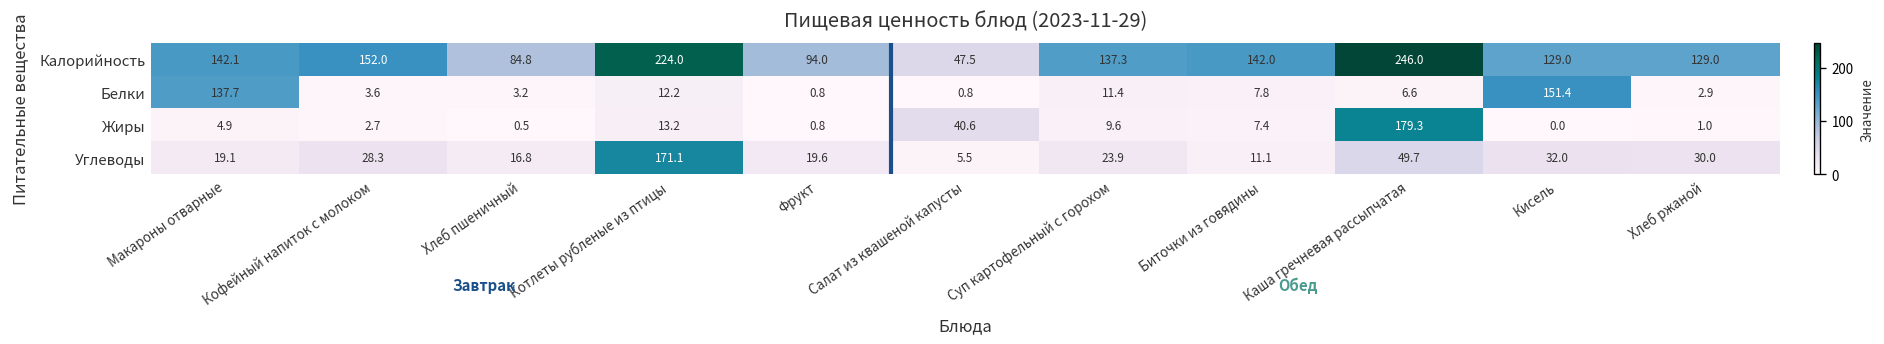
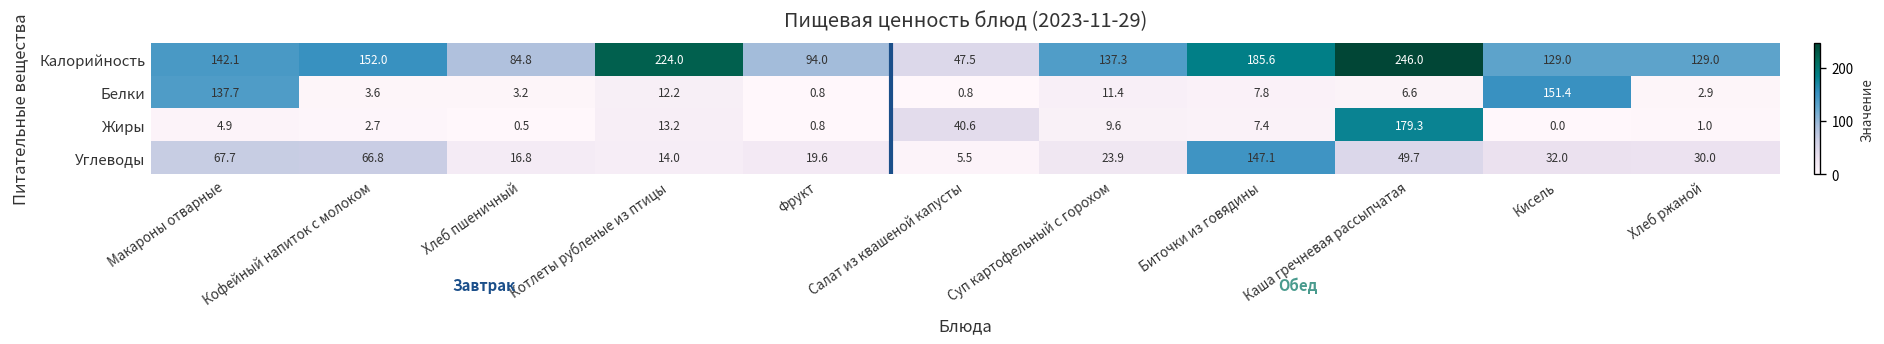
  {
    "Калорийность": {
      "Макароны отварные": 142.1,
      "Кофейный напиток с молоком": 152.0,
      "Хлеб пшеничный": 84.8,
      "Котлеты рубленые из птицы": 224.0,
      "Фрукт": 94.0,
      "Салат из квашеной капусты": 47.5,
      "Суп картофельный с горохом": 137.3,
-     "Биточки из говядины": 142.0,
+     "Биточки из говядины": 185.6,
      "Каша гречневая рассыпчатая": 246.0,
      "Кисель": 129.0,
      "Хлеб ржаной": 129.0
    },
    "Белки": {
      "Макароны отварные": 137.7,
      "Кофейный напиток с молоком": 3.6,
      "Хлеб пшеничный": 3.2,
      "Котлеты рубленые из птицы": 12.2,
      "Фрукт": 0.8,
      "Салат из квашеной капусты": 0.8,
      "Суп картофельный с горохом": 11.4,
      "Биточки из говядины": 7.8,
      "Каша гречневая рассыпчатая": 6.6,
      "Кисель": 151.4,
      "Хлеб ржаной": 2.9
    },
    "Жиры": {
      "Макароны отварные": 4.9,
      "Кофейный напиток с молоком": 2.7,
      "Хлеб пшеничный": 0.5,
      "Котлеты рубленые из птицы": 13.2,
      "Фрукт": 0.8,
      "Салат из квашеной капусты": 40.6,
      "Суп картофельный с горохом": 9.6,
      "Биточки из говядины": 7.4,
      "Каша гречневая рассыпчатая": 179.3,
      "Кисель": 0.0,
      "Хлеб ржаной": 1.0
    },
    "Углеводы": {
-     "Макароны отварные": 19.1,
-     "Кофейный напиток с молоком": 28.3,
+     "Макароны отварные": 67.7,
+     "Кофейный напиток с молоком": 66.8,
      "Хлеб пшеничный": 16.8,
-     "Котлеты рубленые из птицы": 171.1,
+     "Котлеты рубленые из птицы": 14.0,
      "Фрукт": 19.6,
      "Салат из квашеной капусты": 5.5,
      "Суп картофельный с горохом": 23.9,
-     "Биточки из говядины": 11.1,
+     "Биточки из говядины": 147.1,
      "Каша гречневая рассыпчатая": 49.7,
      "Кисель": 32.0,
      "Хлеб ржаной": 30.0
    }
  }
